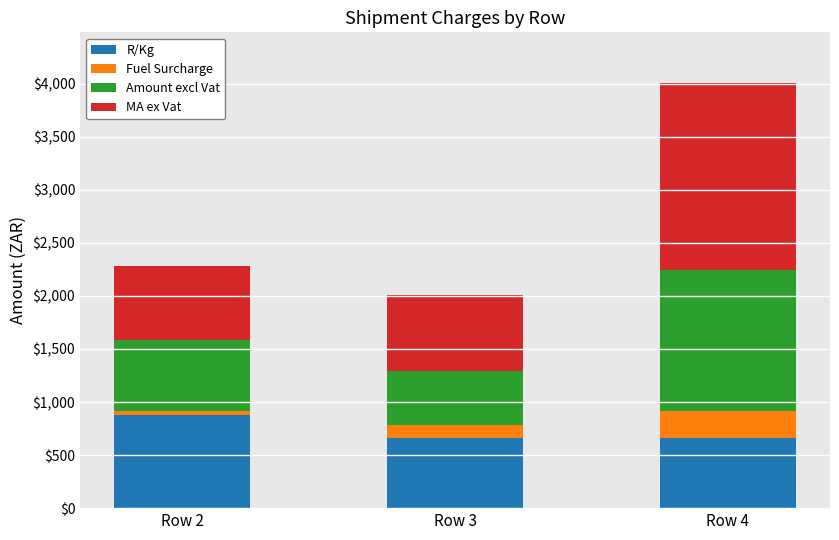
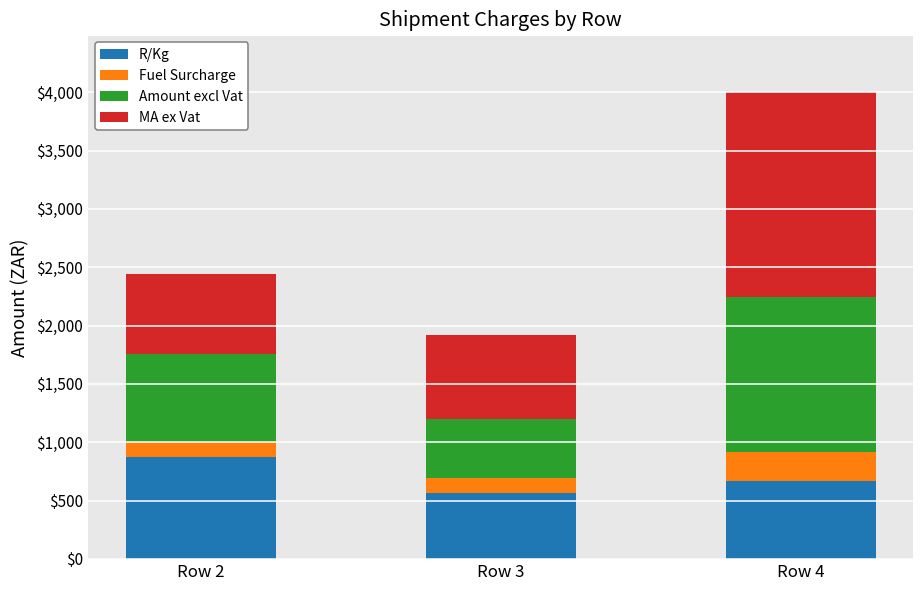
  {
    "R/Kg": {
      "Row 2": "$880",
-     "Row 3": "$660",
+     "Row 3": "$570",
      "Row 4": "$660"
    },
    "Fuel Surcharge": {
-     "Row 2": "$40",
+     "Row 2": "$130",
      "Row 3": "$120",
      "Row 4": "$250"
    },
    "Amount excl Vat": {
-     "Row 2": "$670",
+     "Row 2": "$750",
      "Row 3": "$510",
      "Row 4": "$1,330"
    },
    "MA ex Vat": {
      "Row 2": "$690",
      "Row 3": "$720",
      "Row 4": "$1,760"
    }
  }
